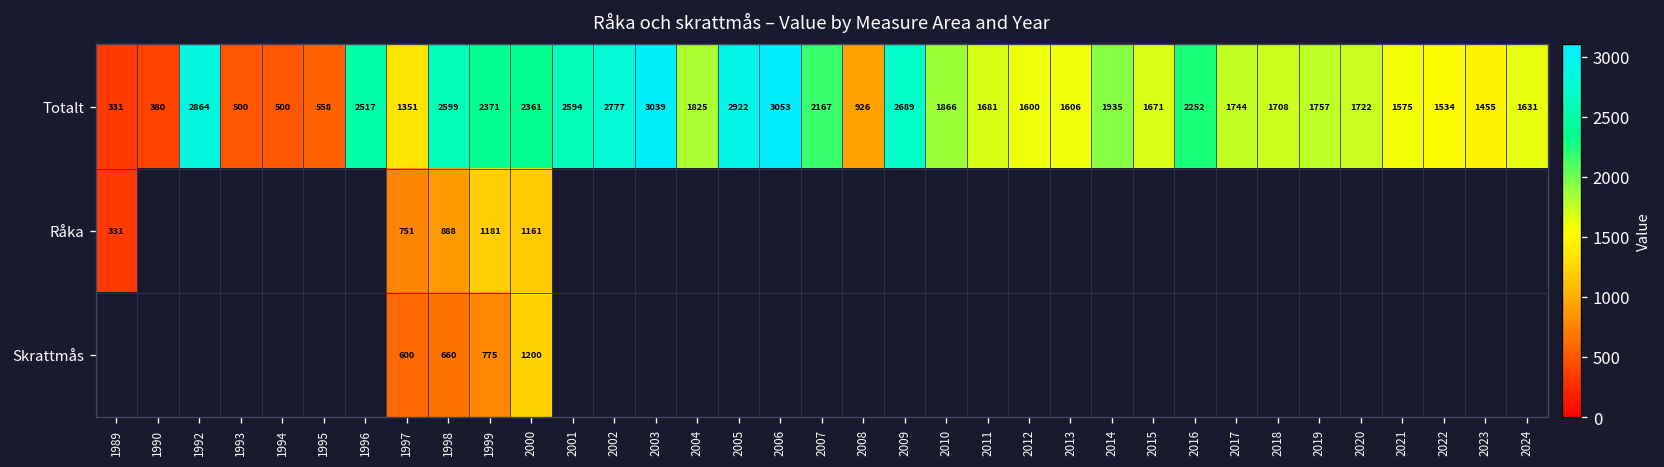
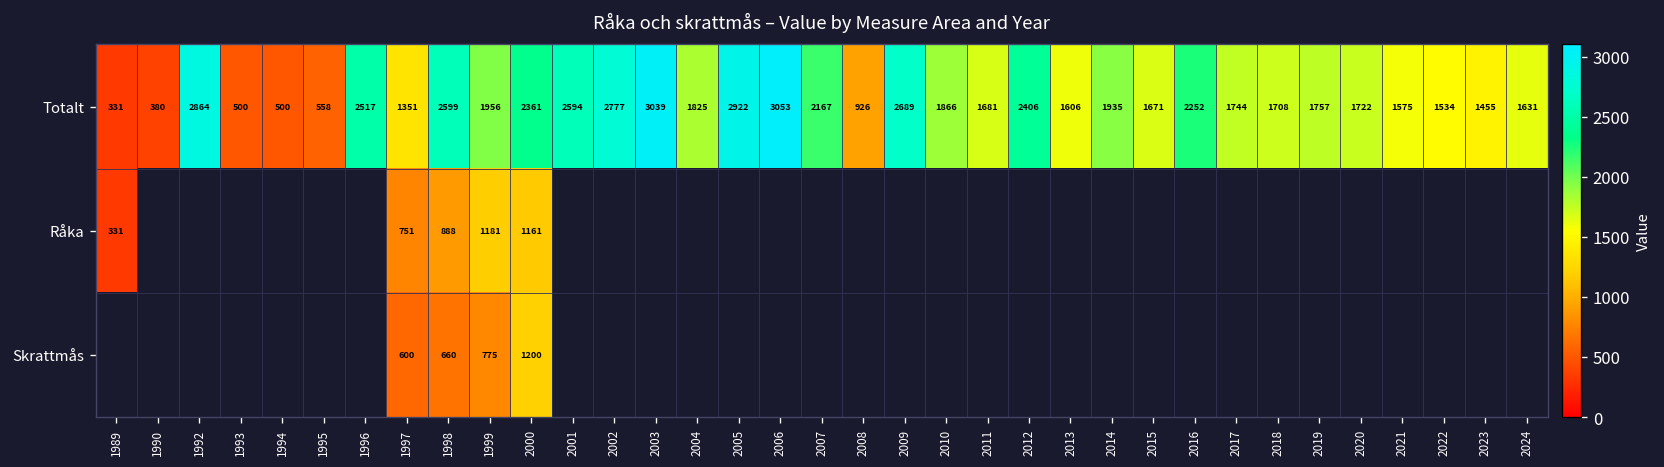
  {
    "Totalt": {
      "1989": 331,
      "1990": 380,
      "1992": 2864,
      "1993": 500,
      "1994": 500,
      "1995": 558,
      "1996": 2517,
      "1997": 1351,
      "1998": 2599,
-     "1999": 2371,
+     "1999": 1956,
      "2000": 2361,
      "2001": 2594,
      "2002": 2777,
      "2003": 3039,
      "2004": 1825,
      "2005": 2922,
      "2006": 3053,
      "2007": 2167,
      "2008": 926,
      "2009": 2689,
      "2010": 1866,
      "2011": 1681,
-     "2012": 1600,
+     "2012": 2406,
      "2013": 1606,
      "2014": 1935,
      "2015": 1671,
      "2016": 2252,
      "2017": 1744,
      "2018": 1708,
      "2019": 1757,
      "2020": 1722,
      "2021": 1575,
      "2022": 1534,
      "2023": 1455,
      "2024": 1631
    },
    "Råka": {
      "1989": 331,
      "1997": 751,
      "1998": 888,
      "1999": 1181,
      "2000": 1161
    },
    "Skrattmås": {
      "1997": 600,
      "1998": 660,
      "1999": 775,
      "2000": 1200
    }
  }
